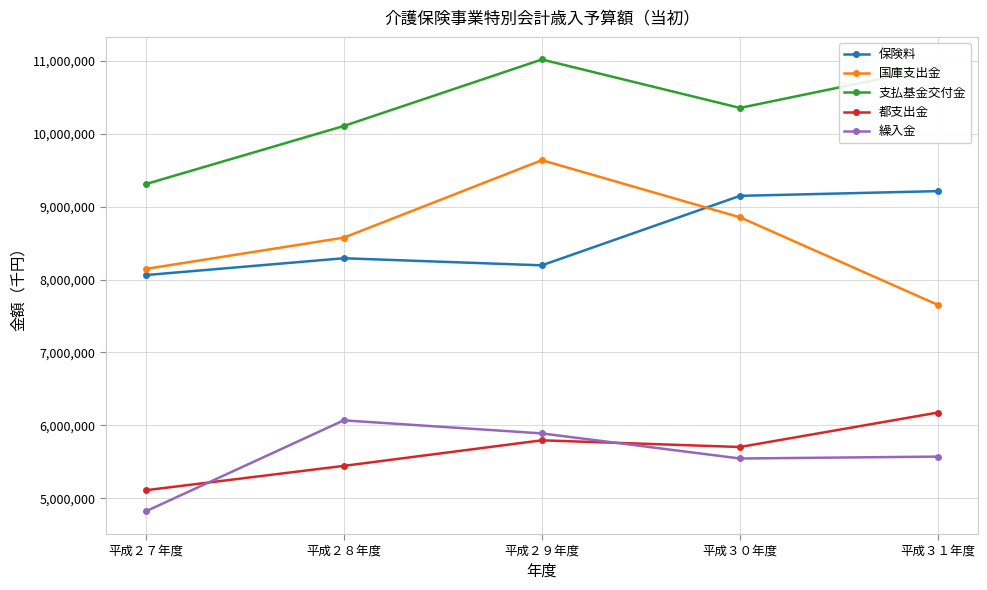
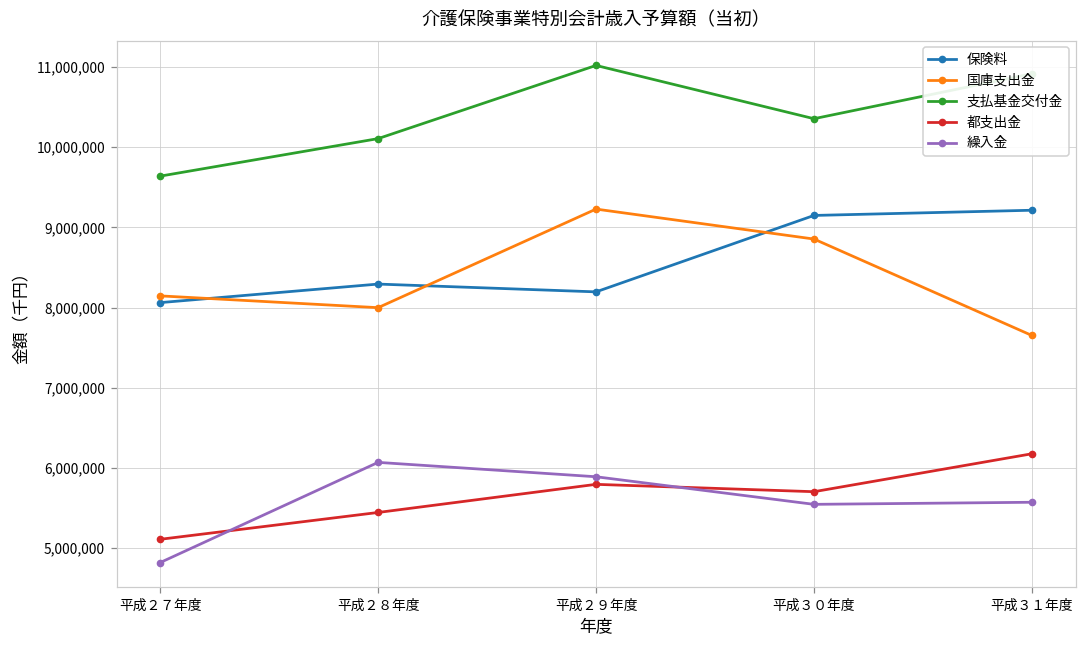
  {
    "保険料": {
      "平成２７年度": "8,100,000",
      "平成２８年度": "8,300,000",
      "平成２９年度": "8,200,000",
      "平成３０年度": "9,100,000",
      "平成３１年度": "9,200,000"
    },
    "国庫支出金": {
      "平成２７年度": "8,100,000",
-     "平成２８年度": "8,600,000",
-     "平成２９年度": "9,600,000",
+     "平成２８年度": "8,000,000",
+     "平成２９年度": "9,200,000",
      "平成３０年度": "8,900,000",
      "平成３１年度": "7,700,000"
    },
    "支払基金交付金": {
-     "平成２７年度": "9,300,000",
+     "平成２７年度": "9,600,000",
      "平成２８年度": "10,100,000",
      "平成２９年度": "11,000,000",
      "平成３０年度": "10,400,000"
    },
    "都支出金": {
      "平成２７年度": "5,100,000",
      "平成２８年度": "5,400,000",
      "平成２９年度": "5,800,000",
      "平成３０年度": "5,700,000",
      "平成３１年度": "6,200,000"
    },
    "繰入金": {
      "平成２７年度": "4,800,000",
      "平成２８年度": "6,100,000",
      "平成２９年度": "5,900,000",
      "平成３０年度": "5,500,000",
      "平成３１年度": "5,600,000"
    }
  }
